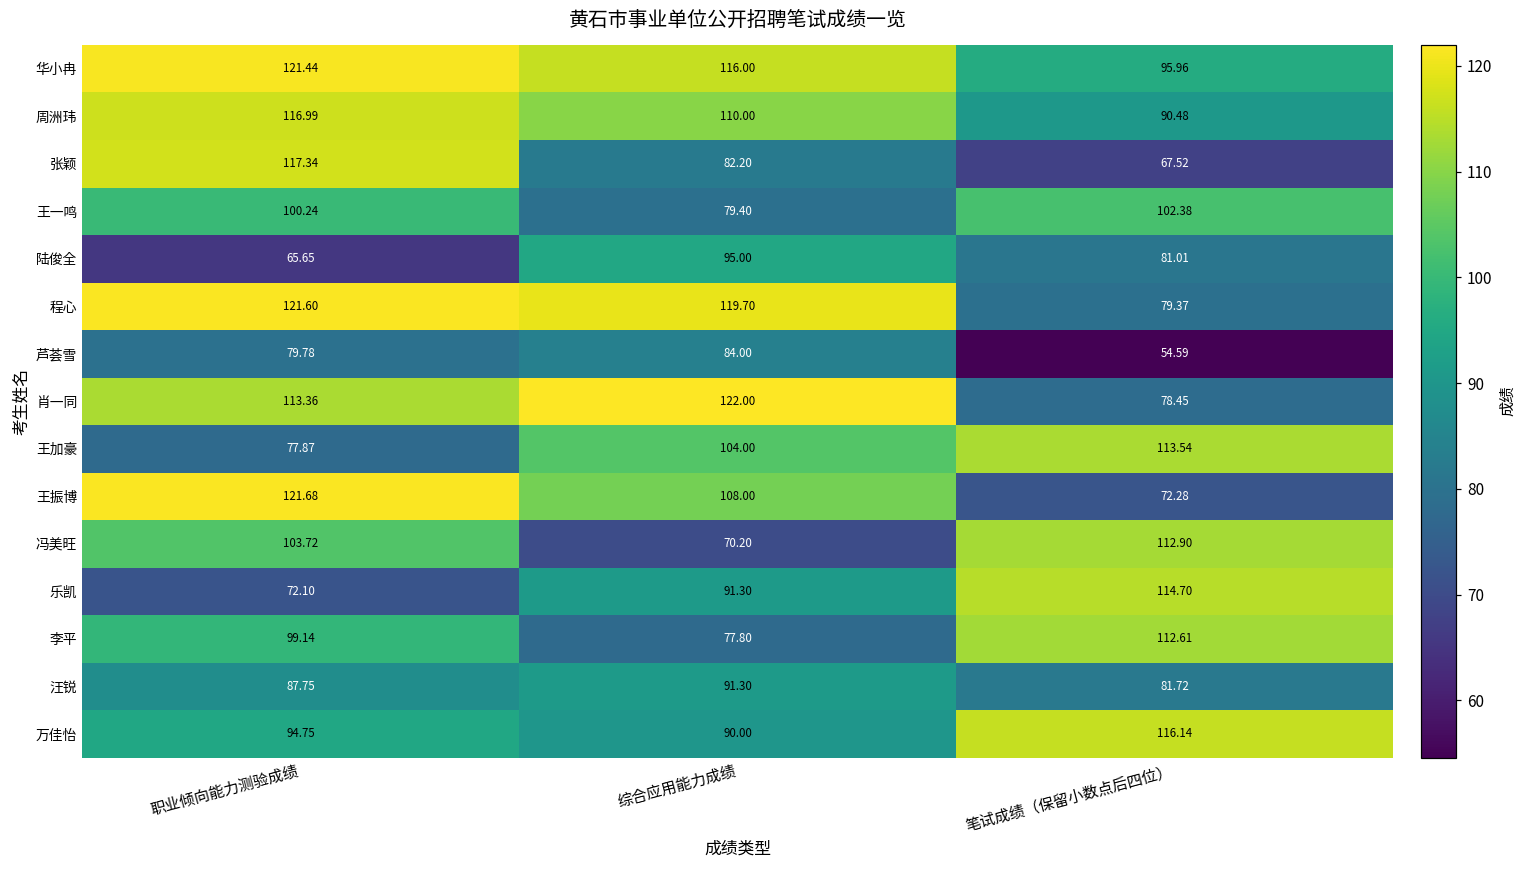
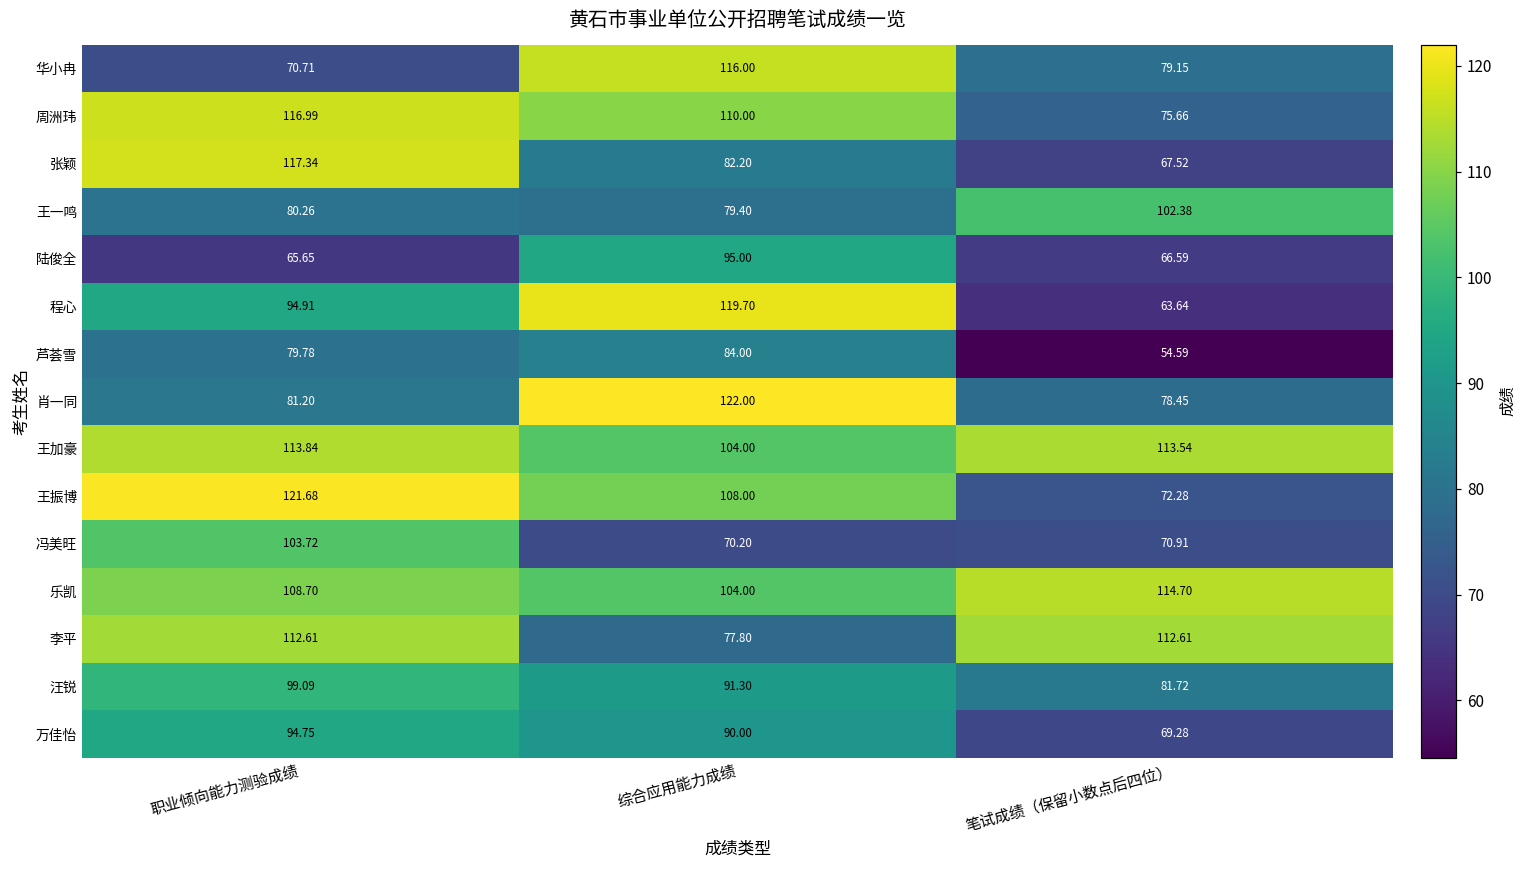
  {
    "华小冉": {
-     "职业倾向能力测验成绩": 121.44,
+     "职业倾向能力测验成绩": 70.71,
      "综合应用能力成绩": 116.00,
-     "笔试成绩（保留小数点后四位）": 95.96
+     "笔试成绩（保留小数点后四位）": 79.15
    },
    "周洲玮": {
      "职业倾向能力测验成绩": 116.99,
      "综合应用能力成绩": 110.00,
-     "笔试成绩（保留小数点后四位）": 90.48
+     "笔试成绩（保留小数点后四位）": 75.66
    },
    "张颖": {
      "职业倾向能力测验成绩": 117.34,
      "综合应用能力成绩": 82.20,
      "笔试成绩（保留小数点后四位）": 67.52
    },
    "王一鸣": {
-     "职业倾向能力测验成绩": 100.24,
+     "职业倾向能力测验成绩": 80.26,
      "综合应用能力成绩": 79.40,
      "笔试成绩（保留小数点后四位）": 102.38
    },
    "陆俊全": {
      "职业倾向能力测验成绩": 65.65,
      "综合应用能力成绩": 95.00,
-     "笔试成绩（保留小数点后四位）": 81.01
+     "笔试成绩（保留小数点后四位）": 66.59
    },
    "程心": {
-     "职业倾向能力测验成绩": 121.60,
+     "职业倾向能力测验成绩": 94.91,
      "综合应用能力成绩": 119.70,
-     "笔试成绩（保留小数点后四位）": 79.37
+     "笔试成绩（保留小数点后四位）": 63.64
    },
    "芦荟雪": {
      "职业倾向能力测验成绩": 79.78,
      "综合应用能力成绩": 84.00,
      "笔试成绩（保留小数点后四位）": 54.59
    },
    "肖一同": {
-     "职业倾向能力测验成绩": 113.36,
+     "职业倾向能力测验成绩": 81.20,
      "综合应用能力成绩": 122.00,
      "笔试成绩（保留小数点后四位）": 78.45
    },
    "王加豪": {
-     "职业倾向能力测验成绩": 77.87,
+     "职业倾向能力测验成绩": 113.84,
      "综合应用能力成绩": 104.00,
      "笔试成绩（保留小数点后四位）": 113.54
    },
    "王振博": {
      "职业倾向能力测验成绩": 121.68,
      "综合应用能力成绩": 108.00,
      "笔试成绩（保留小数点后四位）": 72.28
    },
    "冯美旺": {
      "职业倾向能力测验成绩": 103.72,
      "综合应用能力成绩": 70.20,
-     "笔试成绩（保留小数点后四位）": 112.90
+     "笔试成绩（保留小数点后四位）": 70.91
    },
    "乐凯": {
-     "职业倾向能力测验成绩": 72.10,
-     "综合应用能力成绩": 91.30,
+     "职业倾向能力测验成绩": 108.70,
+     "综合应用能力成绩": 104.00,
      "笔试成绩（保留小数点后四位）": 114.70
    },
    "李平": {
-     "职业倾向能力测验成绩": 99.14,
+     "职业倾向能力测验成绩": 112.61,
      "综合应用能力成绩": 77.80,
      "笔试成绩（保留小数点后四位）": 112.61
    },
    "汪锐": {
-     "职业倾向能力测验成绩": 87.75,
+     "职业倾向能力测验成绩": 99.09,
      "综合应用能力成绩": 91.30,
      "笔试成绩（保留小数点后四位）": 81.72
    },
    "万佳怡": {
      "职业倾向能力测验成绩": 94.75,
      "综合应用能力成绩": 90.00,
-     "笔试成绩（保留小数点后四位）": 116.14
+     "笔试成绩（保留小数点后四位）": 69.28
    }
  }
